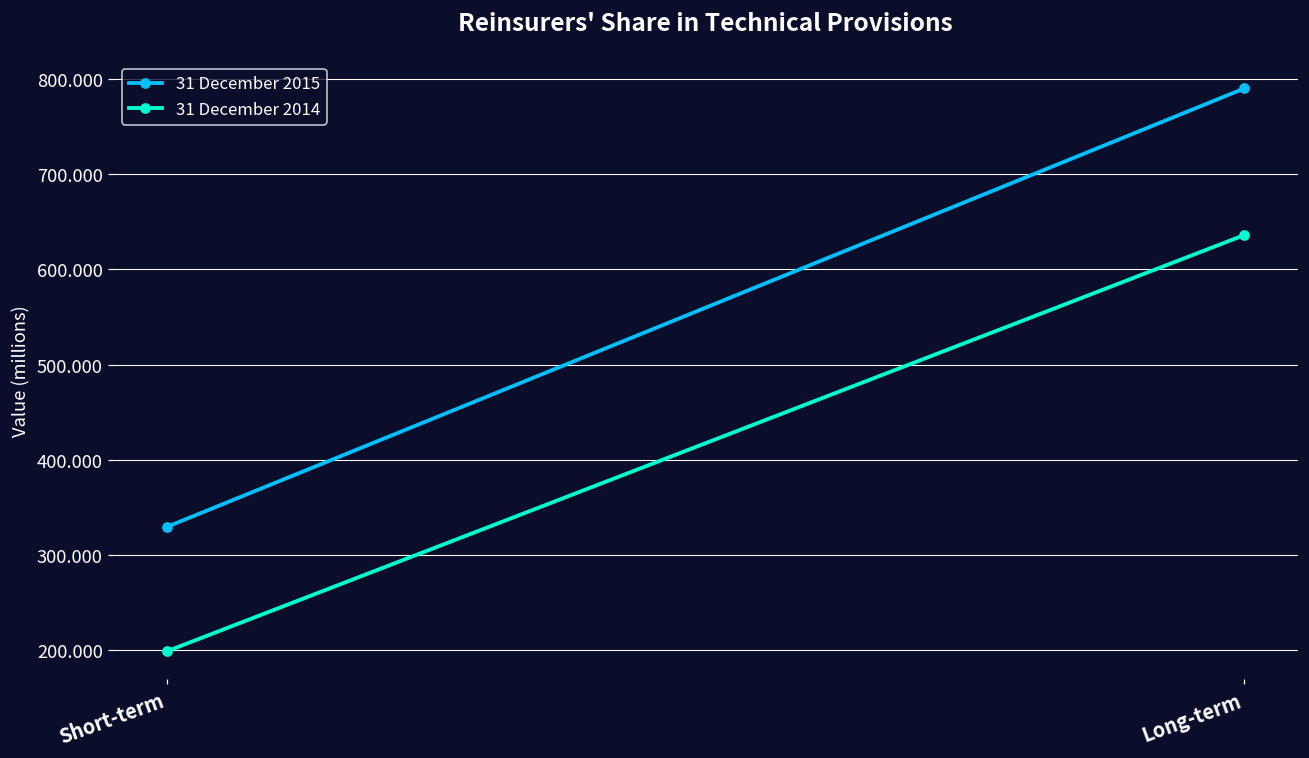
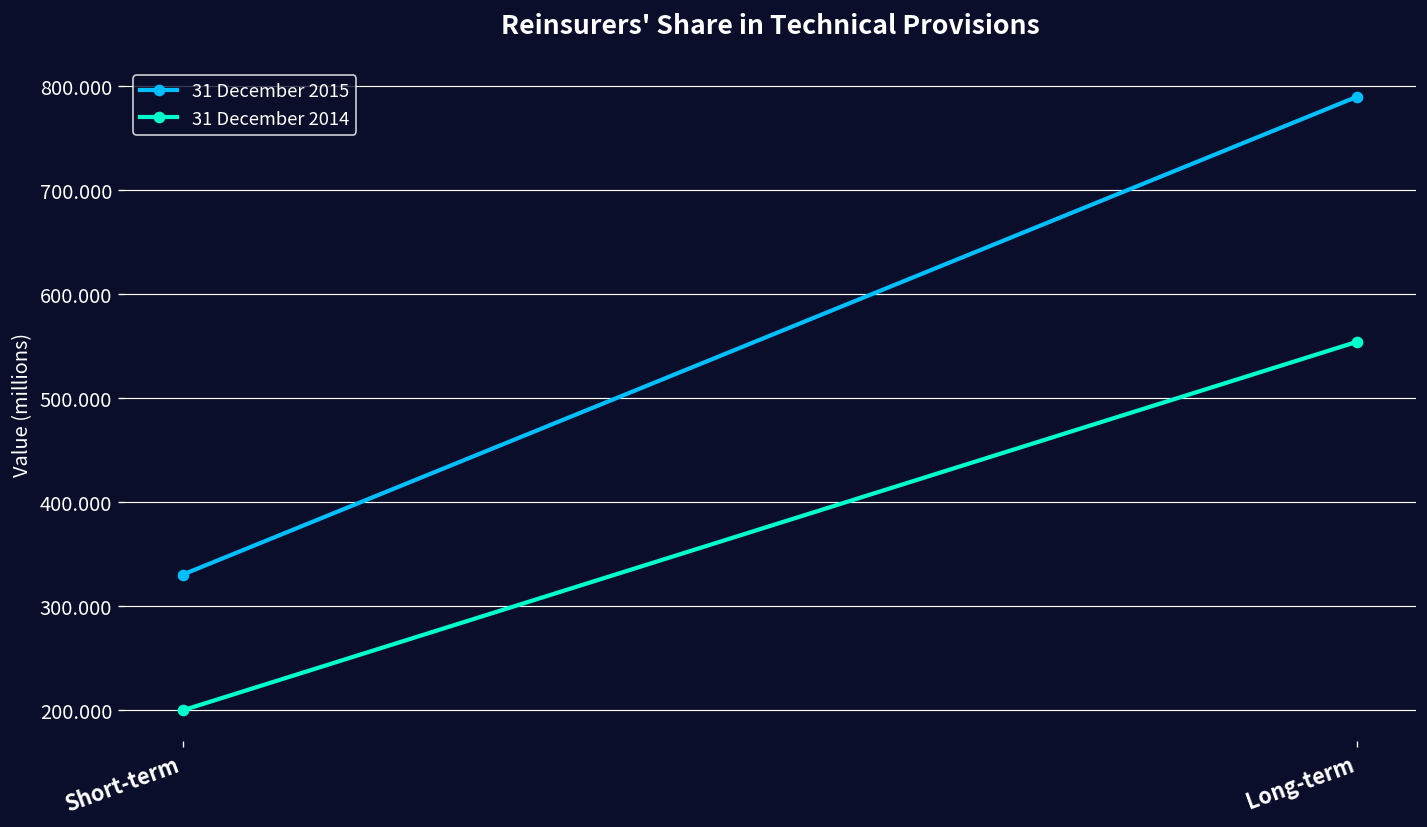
  {
    "31 December 2015": {
      "Short-term": 330,
      "Long-term": 790
    },
    "31 December 2014": {
      "Short-term": 200,
-     "Long-term": 640
+     "Long-term": 550
    }
  }
